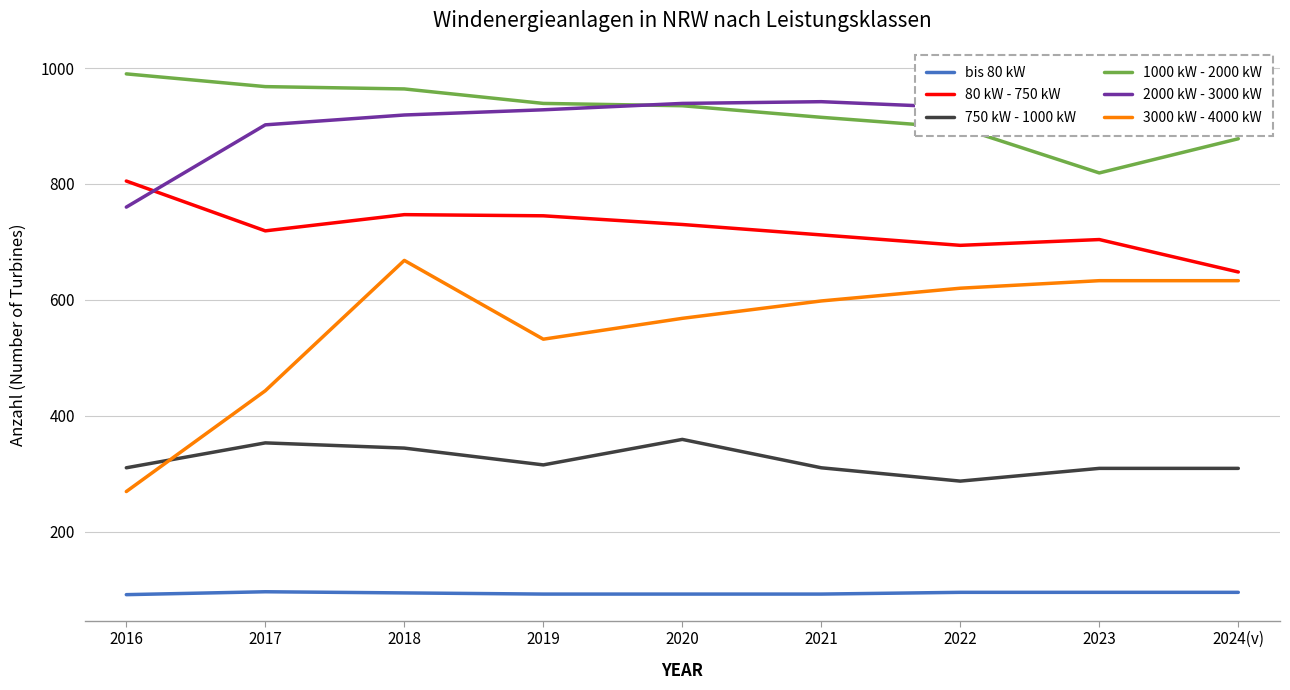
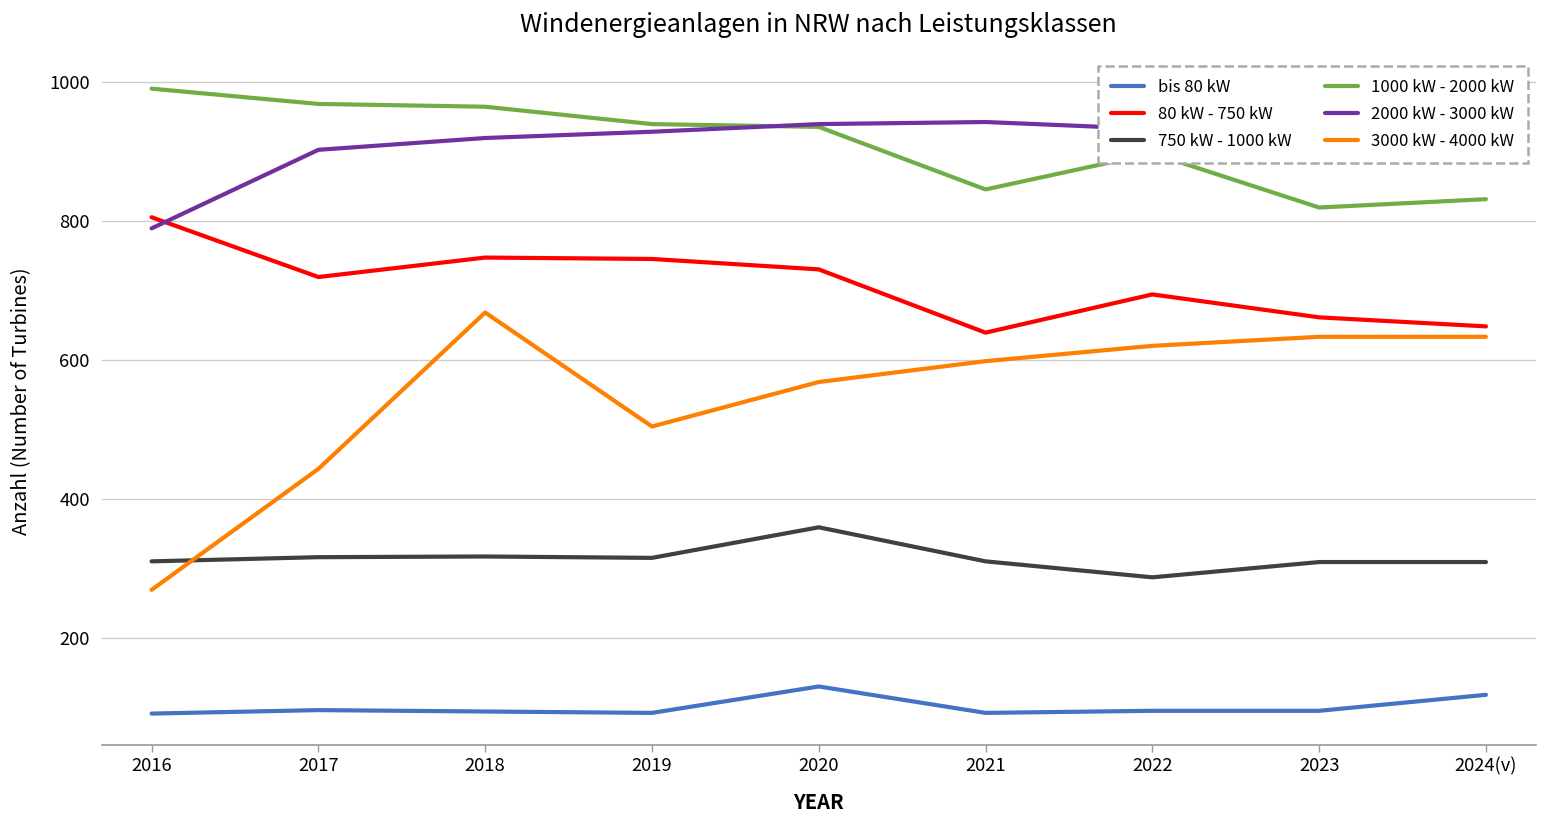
  {
    "bis 80 kW": {
      "2016": 90,
      "2017": 100,
      "2018": 90,
      "2019": 90,
-     "2020": 90,
+     "2020": 130,
      "2021": 90,
      "2022": 100,
      "2023": 100,
-     "2024(v)": 100
+     "2024(v)": 120
    },
    "80 kW - 750 kW": {
      "2016": 810,
      "2017": 720,
      "2018": 750,
      "2019": 750,
      "2020": 730,
-     "2021": 710,
+     "2021": 640,
      "2022": 690,
-     "2023": 700,
+     "2023": 660,
      "2024(v)": 650
    },
    "750 kW - 1000 kW": {
      "2016": 310,
-     "2017": 350,
-     "2018": 340,
+     "2017": 320,
+     "2018": 320,
      "2019": 320,
      "2020": 360,
      "2021": 310,
      "2022": 290,
      "2023": 310,
      "2024(v)": 310
    },
    "1000 kW - 2000 kW": {
      "2016": 990,
      "2017": 970,
      "2018": 960,
      "2019": 940,
-     "2021": 920,
+     "2021": 850,
      "2023": 820,
-     "2024(v)": 880
+     "2024(v)": 830
    },
    "2000 kW - 3000 kW": {
-     "2016": 760,
+     "2016": 790,
      "2017": 900,
      "2018": 920,
      "2019": 930,
      "2021": 940
    },
    "3000 kW - 4000 kW": {
      "2016": 270,
      "2017": 440,
      "2018": 670,
-     "2019": 530,
+     "2019": 500,
      "2020": 570,
      "2021": 600,
      "2022": 620,
      "2023": 630,
      "2024(v)": 630
    }
  }
